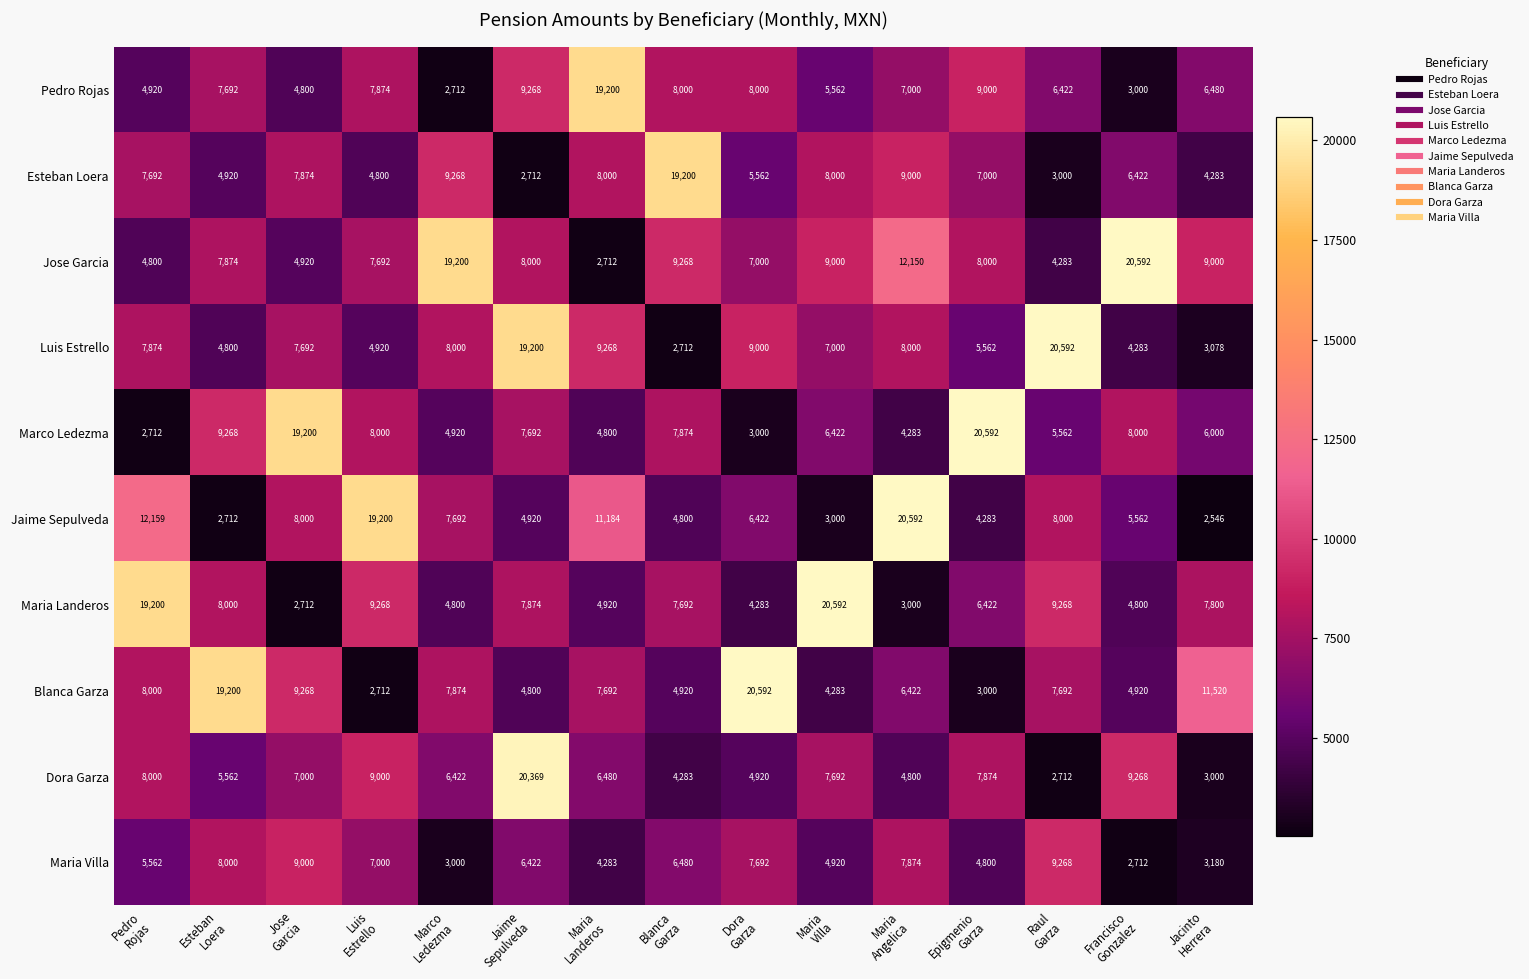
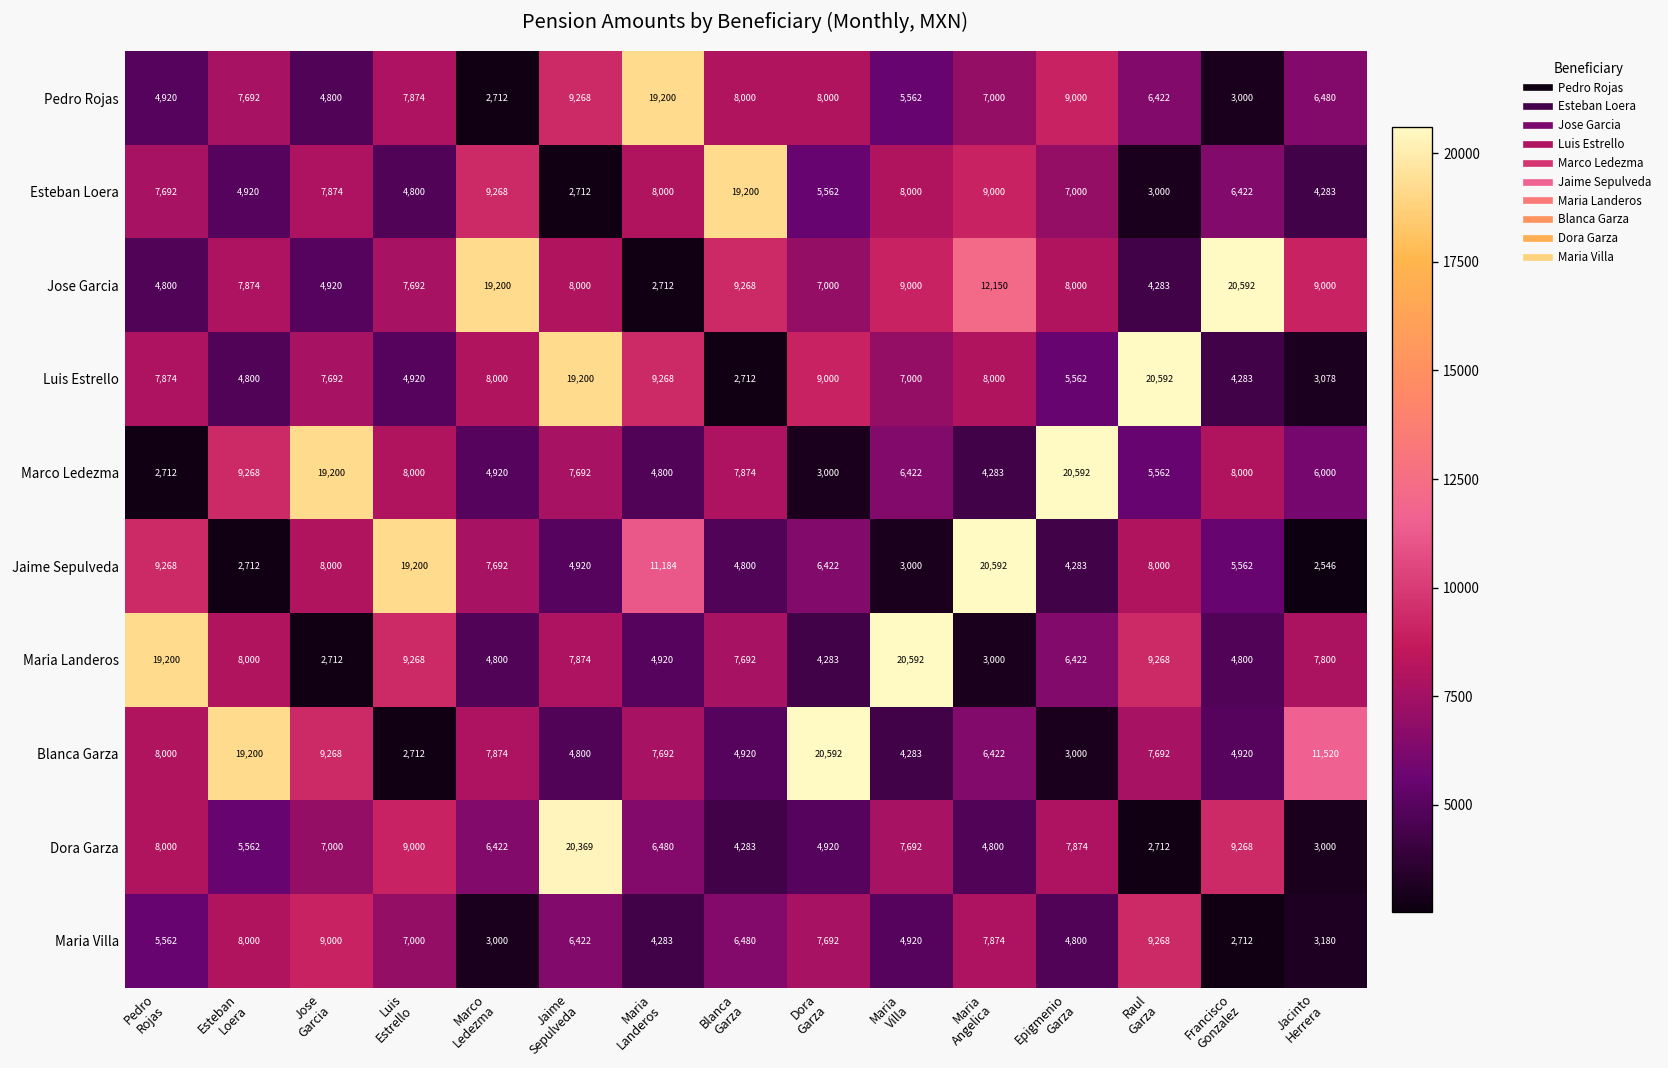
  {
    "Pedro Rojas": {
      "Pedro Rojas": "4,920",
      "Esteban Loera": "7,692",
      "Jose Garcia": "4,800",
      "Luis Estrello": "7,874",
      "Marco Ledezma": "2,712",
      "Jaime Sepulveda": "9,268",
      "Maria Landeros": "19,200",
      "Blanca Garza": "8,000",
      "Dora Garza": "8,000",
      "Maria Villa": "5,562",
      "Maria Angelica": "7,000",
      "Epigmenio Garza": "9,000",
      "Raul Garza": "6,422",
      "Francisco Gonzalez": "3,000",
      "Jacinto Herrera": "6,480"
    },
    "Esteban Loera": {
      "Pedro Rojas": "7,692",
      "Esteban Loera": "4,920",
      "Jose Garcia": "7,874",
      "Luis Estrello": "4,800",
      "Marco Ledezma": "9,268",
      "Jaime Sepulveda": "2,712",
      "Maria Landeros": "8,000",
      "Blanca Garza": "19,200",
      "Dora Garza": "5,562",
      "Maria Villa": "8,000",
      "Maria Angelica": "9,000",
      "Epigmenio Garza": "7,000",
      "Raul Garza": "3,000",
      "Francisco Gonzalez": "6,422",
      "Jacinto Herrera": "4,283"
    },
    "Jose Garcia": {
      "Pedro Rojas": "4,800",
      "Esteban Loera": "7,874",
      "Jose Garcia": "4,920",
      "Luis Estrello": "7,692",
      "Marco Ledezma": "19,200",
      "Jaime Sepulveda": "8,000",
      "Maria Landeros": "2,712",
      "Blanca Garza": "9,268",
      "Dora Garza": "7,000",
      "Maria Villa": "9,000",
      "Maria Angelica": "12,150",
      "Epigmenio Garza": "8,000",
      "Raul Garza": "4,283",
      "Francisco Gonzalez": "20,592",
      "Jacinto Herrera": "9,000"
    },
    "Luis Estrello": {
      "Pedro Rojas": "7,874",
      "Esteban Loera": "4,800",
      "Jose Garcia": "7,692",
      "Luis Estrello": "4,920",
      "Marco Ledezma": "8,000",
      "Jaime Sepulveda": "19,200",
      "Maria Landeros": "9,268",
      "Blanca Garza": "2,712",
      "Dora Garza": "9,000",
      "Maria Villa": "7,000",
      "Maria Angelica": "8,000",
      "Epigmenio Garza": "5,562",
      "Raul Garza": "20,592",
      "Francisco Gonzalez": "4,283",
      "Jacinto Herrera": "3,078"
    },
    "Marco Ledezma": {
      "Pedro Rojas": "2,712",
      "Esteban Loera": "9,268",
      "Jose Garcia": "19,200",
      "Luis Estrello": "8,000",
      "Marco Ledezma": "4,920",
      "Jaime Sepulveda": "7,692",
      "Maria Landeros": "4,800",
      "Blanca Garza": "7,874",
      "Dora Garza": "3,000",
      "Maria Villa": "6,422",
      "Maria Angelica": "4,283",
      "Epigmenio Garza": "20,592",
      "Raul Garza": "5,562",
      "Francisco Gonzalez": "8,000",
      "Jacinto Herrera": "6,000"
    },
    "Jaime Sepulveda": {
-     "Pedro Rojas": "12,159",
+     "Pedro Rojas": "9,268",
      "Esteban Loera": "2,712",
      "Jose Garcia": "8,000",
      "Luis Estrello": "19,200",
      "Marco Ledezma": "7,692",
      "Jaime Sepulveda": "4,920",
      "Maria Landeros": "11,184",
      "Blanca Garza": "4,800",
      "Dora Garza": "6,422",
      "Maria Villa": "3,000",
      "Maria Angelica": "20,592",
      "Epigmenio Garza": "4,283",
      "Raul Garza": "8,000",
      "Francisco Gonzalez": "5,562",
      "Jacinto Herrera": "2,546"
    },
    "Maria Landeros": {
      "Pedro Rojas": "19,200",
      "Esteban Loera": "8,000",
      "Jose Garcia": "2,712",
      "Luis Estrello": "9,268",
      "Marco Ledezma": "4,800",
      "Jaime Sepulveda": "7,874",
      "Maria Landeros": "4,920",
      "Blanca Garza": "7,692",
      "Dora Garza": "4,283",
      "Maria Villa": "20,592",
      "Maria Angelica": "3,000",
      "Epigmenio Garza": "6,422",
      "Raul Garza": "9,268",
      "Francisco Gonzalez": "4,800",
      "Jacinto Herrera": "7,800"
    },
    "Blanca Garza": {
      "Pedro Rojas": "8,000",
      "Esteban Loera": "19,200",
      "Jose Garcia": "9,268",
      "Luis Estrello": "2,712",
      "Marco Ledezma": "7,874",
      "Jaime Sepulveda": "4,800",
      "Maria Landeros": "7,692",
      "Blanca Garza": "4,920",
      "Dora Garza": "20,592",
      "Maria Villa": "4,283",
      "Maria Angelica": "6,422",
      "Epigmenio Garza": "3,000",
      "Raul Garza": "7,692",
      "Francisco Gonzalez": "4,920",
      "Jacinto Herrera": "11,520"
    },
    "Dora Garza": {
      "Pedro Rojas": "8,000",
      "Esteban Loera": "5,562",
      "Jose Garcia": "7,000",
      "Luis Estrello": "9,000",
      "Marco Ledezma": "6,422",
      "Jaime Sepulveda": "20,369",
      "Maria Landeros": "6,480",
      "Blanca Garza": "4,283",
      "Dora Garza": "4,920",
      "Maria Villa": "7,692",
      "Maria Angelica": "4,800",
      "Epigmenio Garza": "7,874",
      "Raul Garza": "2,712",
      "Francisco Gonzalez": "9,268",
      "Jacinto Herrera": "3,000"
    },
    "Maria Villa": {
      "Pedro Rojas": "5,562",
      "Esteban Loera": "8,000",
      "Jose Garcia": "9,000",
      "Luis Estrello": "7,000",
      "Marco Ledezma": "3,000",
      "Jaime Sepulveda": "6,422",
      "Maria Landeros": "4,283",
      "Blanca Garza": "6,480",
      "Dora Garza": "7,692",
      "Maria Villa": "4,920",
      "Maria Angelica": "7,874",
      "Epigmenio Garza": "4,800",
      "Raul Garza": "9,268",
      "Francisco Gonzalez": "2,712",
      "Jacinto Herrera": "3,180"
    }
  }
